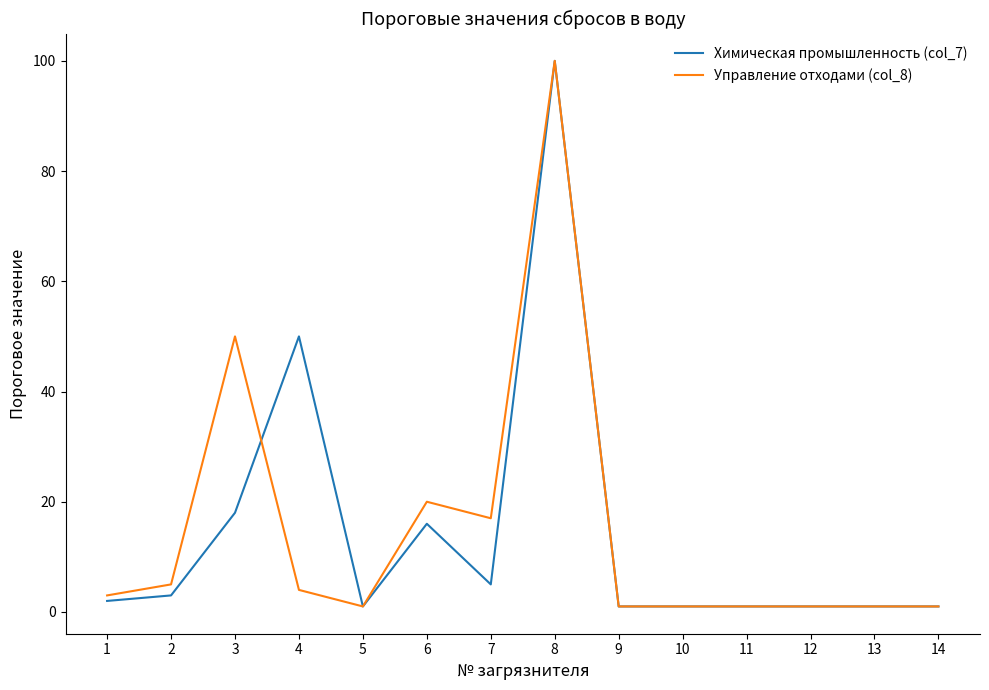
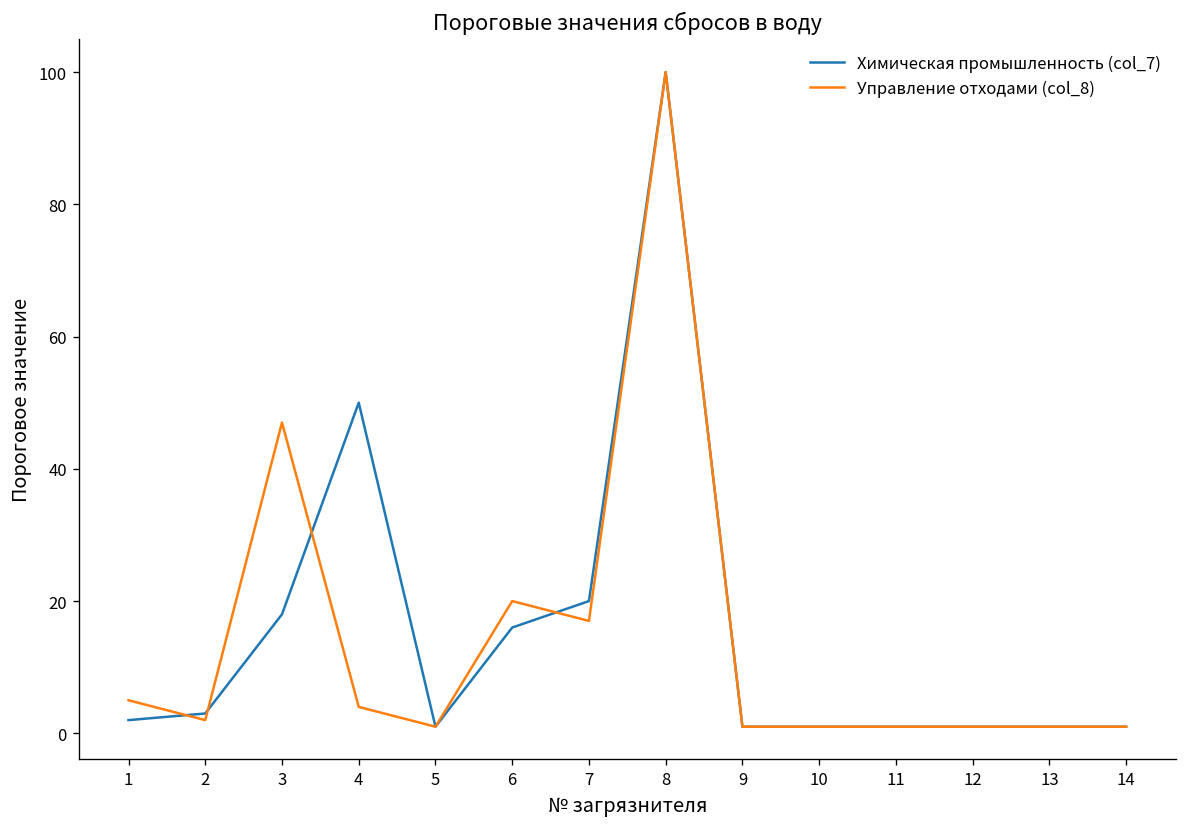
  {
    "Химическая промышленность (col_7)": {
      "1": 2,
      "2": 3,
      "3": 18,
      "4": 50,
      "6": 16,
-     "7": 5
+     "7": 20
    },
    "Управление отходами (col_8)": {
-     "1": 3,
-     "2": 5,
-     "3": 50,
+     "1": 5,
+     "2": 2,
+     "3": 47,
      "4": 4,
      "6": 20,
      "7": 17
    }
  }
